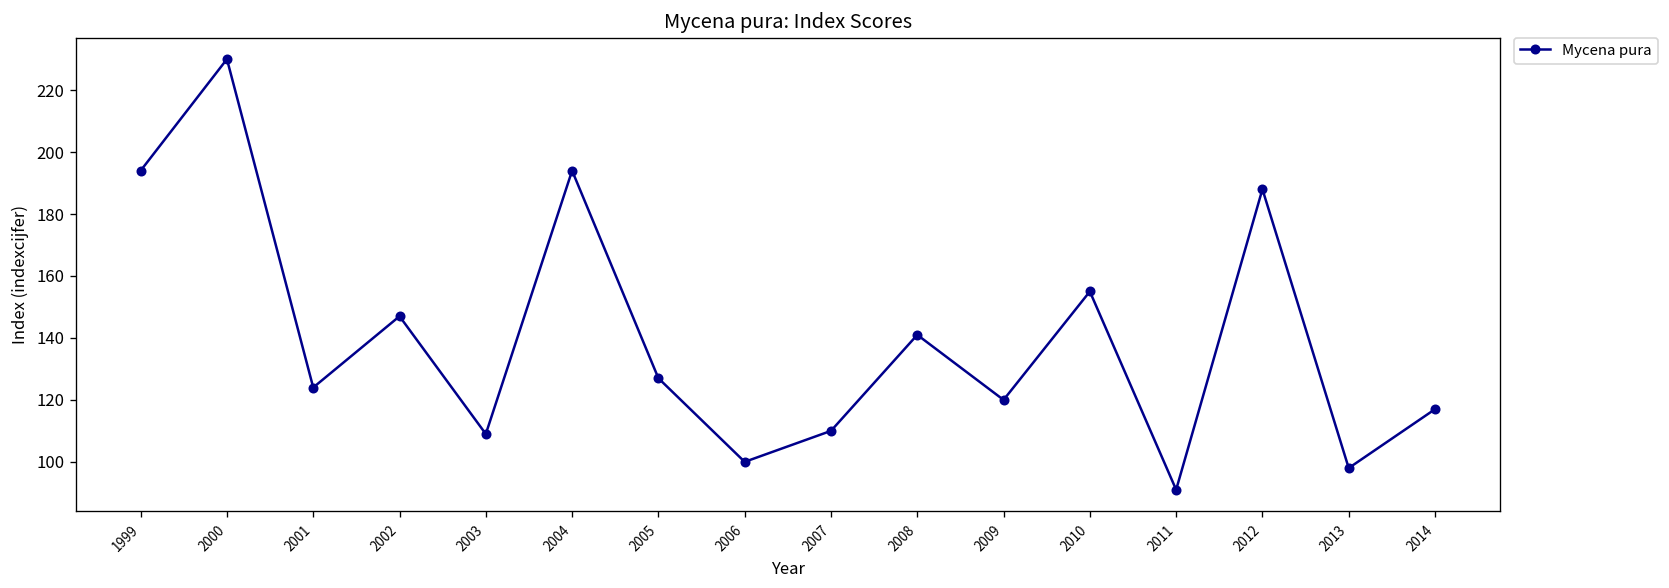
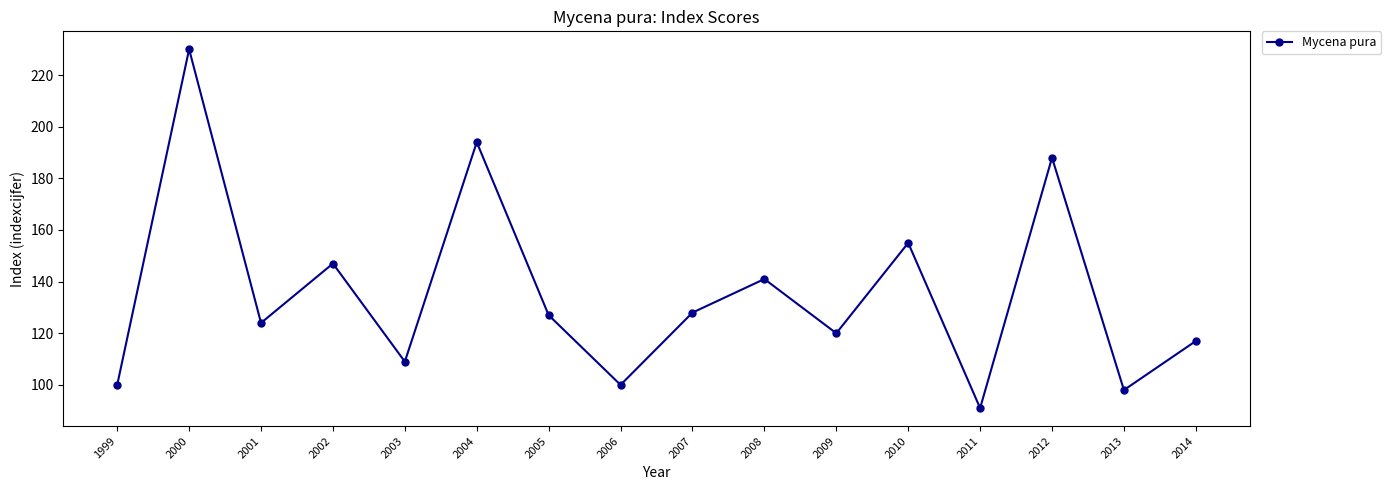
  {
-   "1999": 194,
+   "1999": 100,
    "2000": 230,
    "2001": 124,
    "2002": 147,
    "2003": 109,
    "2004": 194,
    "2005": 127,
    "2006": 100,
-   "2007": 110,
+   "2007": 128,
    "2008": 141,
    "2009": 120,
    "2010": 155,
    "2011": 91,
    "2012": 188,
    "2013": 98,
    "2014": 117
  }
